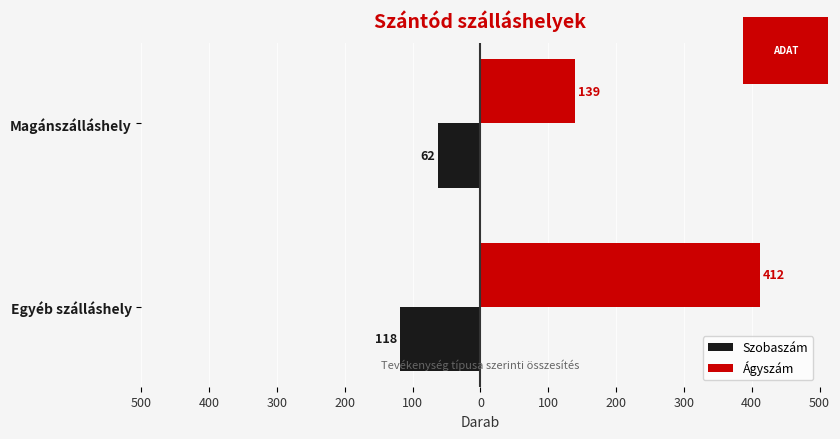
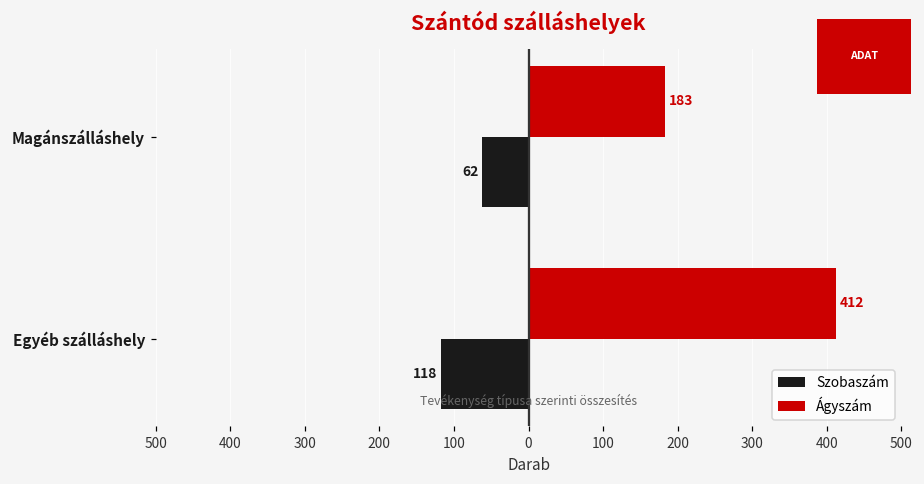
  {
    "Ágyszám": {
-     "Magánszálláshely": 139,
+     "Magánszálláshely": 183,
      "Egyéb szálláshely": 412
    }
  }
